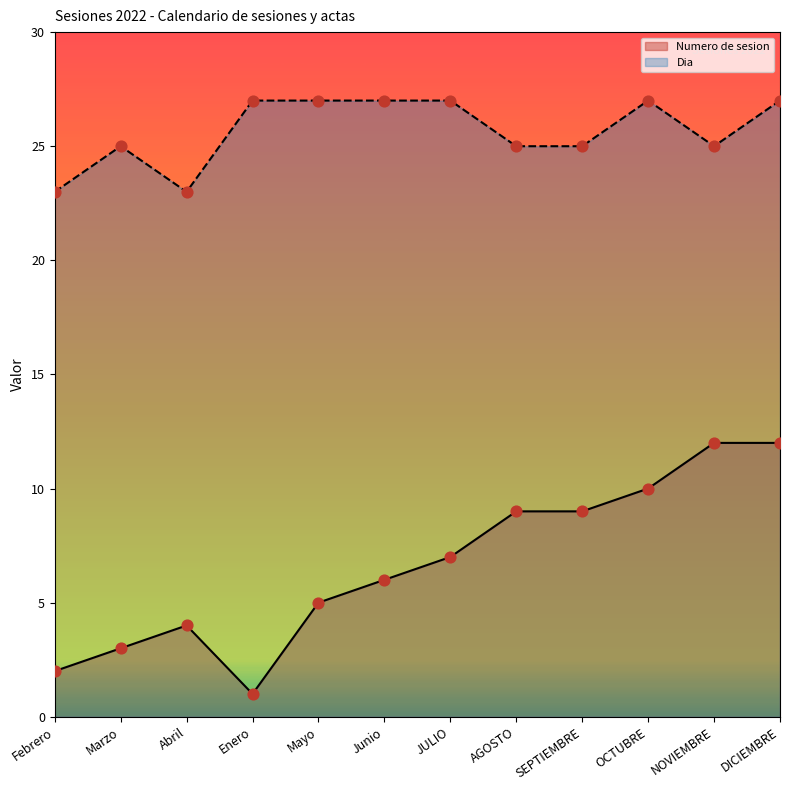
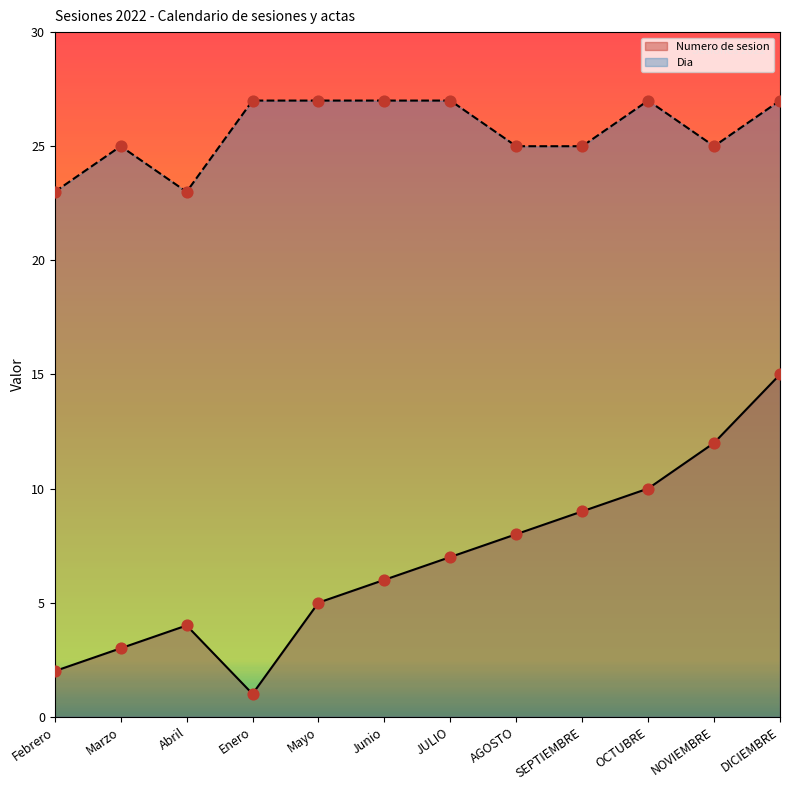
  {
    "Numero de sesion": {
      "Febrero": 2,
      "Marzo": 3,
      "Abril": 4,
      "Enero": 1,
      "Mayo": 5,
      "Junio": 6,
      "JULIO": 7,
-     "AGOSTO": 9,
+     "AGOSTO": 8,
      "SEPTIEMBRE": 9,
      "OCTUBRE": 10,
      "NOVIEMBRE": 12,
-     "DICIEMBRE": 12
+     "DICIEMBRE": 15
    },
    "Dia": {
      "Febrero": 23,
      "Marzo": 25,
      "Abril": 23,
      "Enero": 27,
      "Mayo": 27,
      "Junio": 27,
      "JULIO": 27,
      "AGOSTO": 25,
      "SEPTIEMBRE": 25,
      "OCTUBRE": 27,
      "NOVIEMBRE": 25,
      "DICIEMBRE": 27
    }
  }
